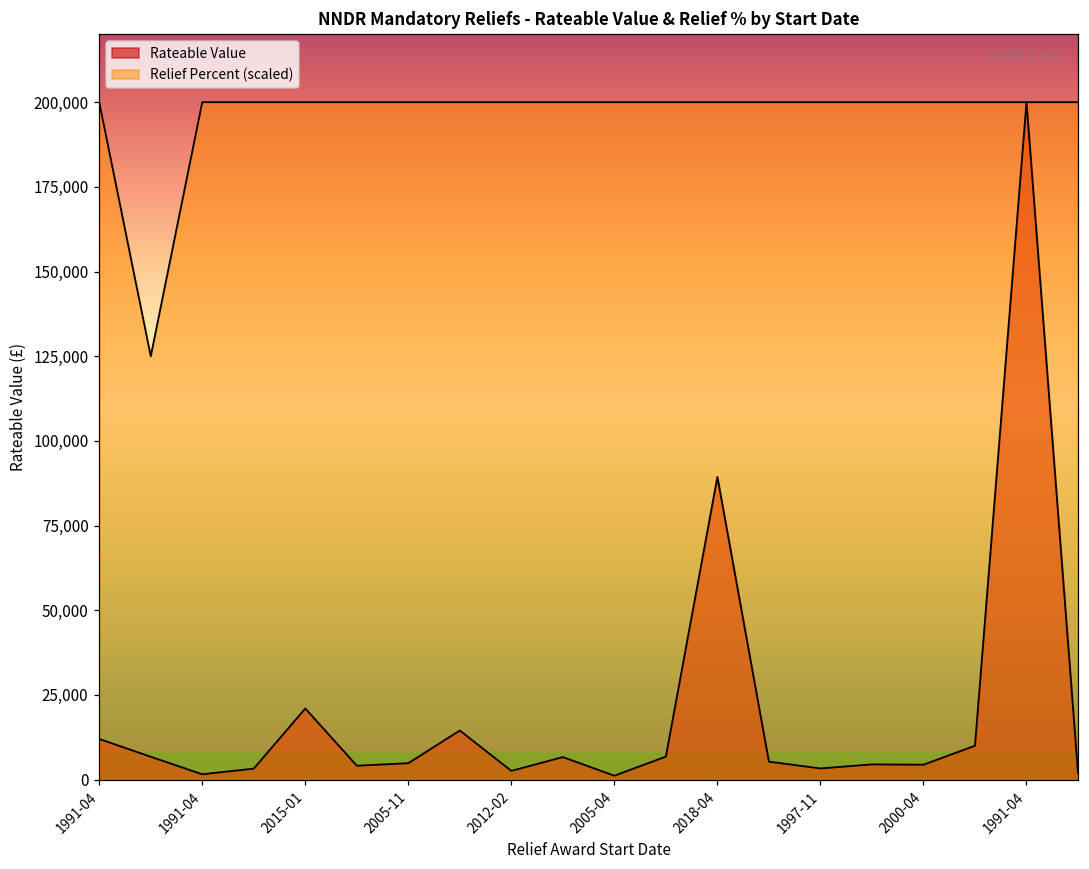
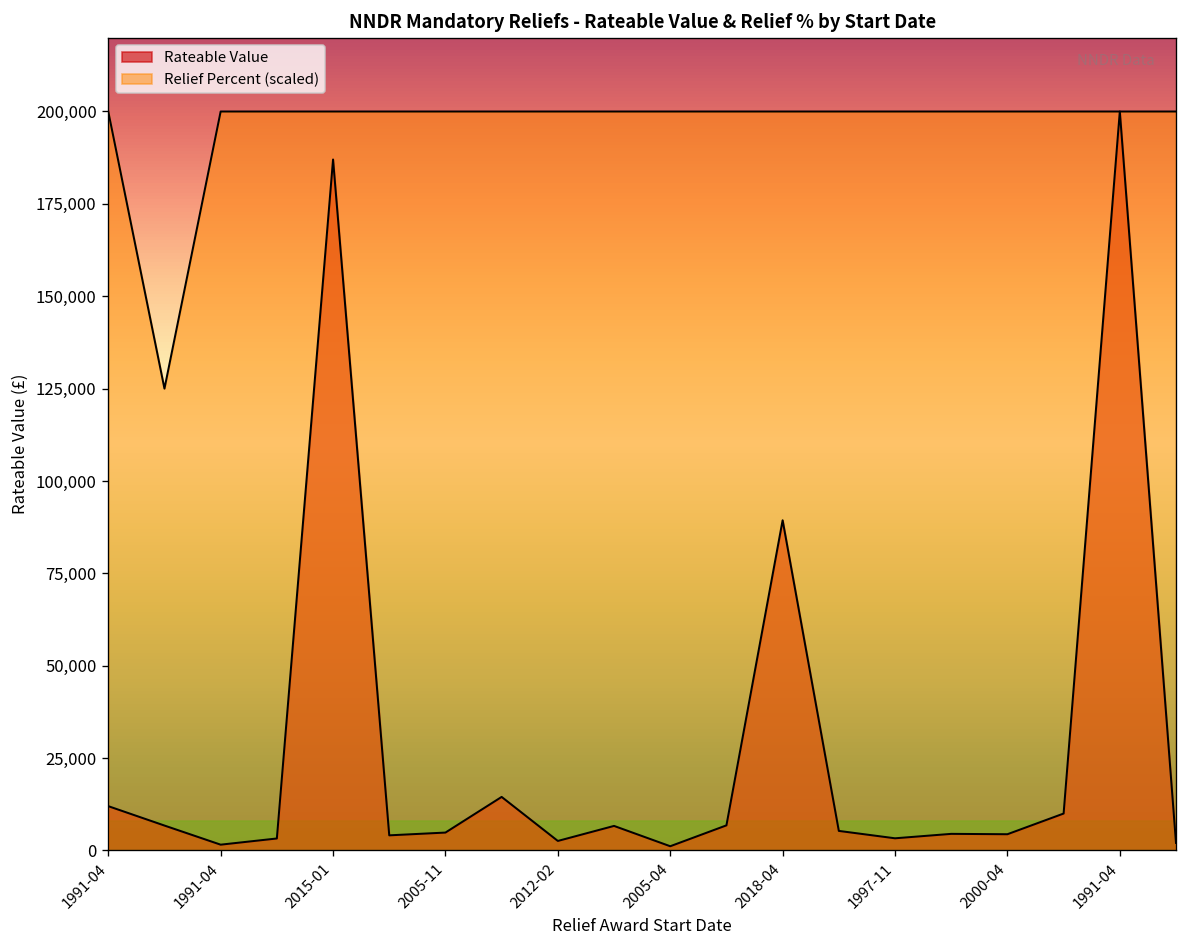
  {
    "Rateable Value": {
-     "2015-01": "21,000",
+     "2015-01": "187,000",
      "2018-04": "89,000"
    },
    "Relief Percent (scaled)": {
      "2015-01": "200,000",
      "2005-11": "200,000",
      "2012-02": "200,000",
      "2005-04": "200,000",
      "2018-04": "200,000",
      "1997-11": "200,000",
      "2000-04": "200,000"
    }
  }
